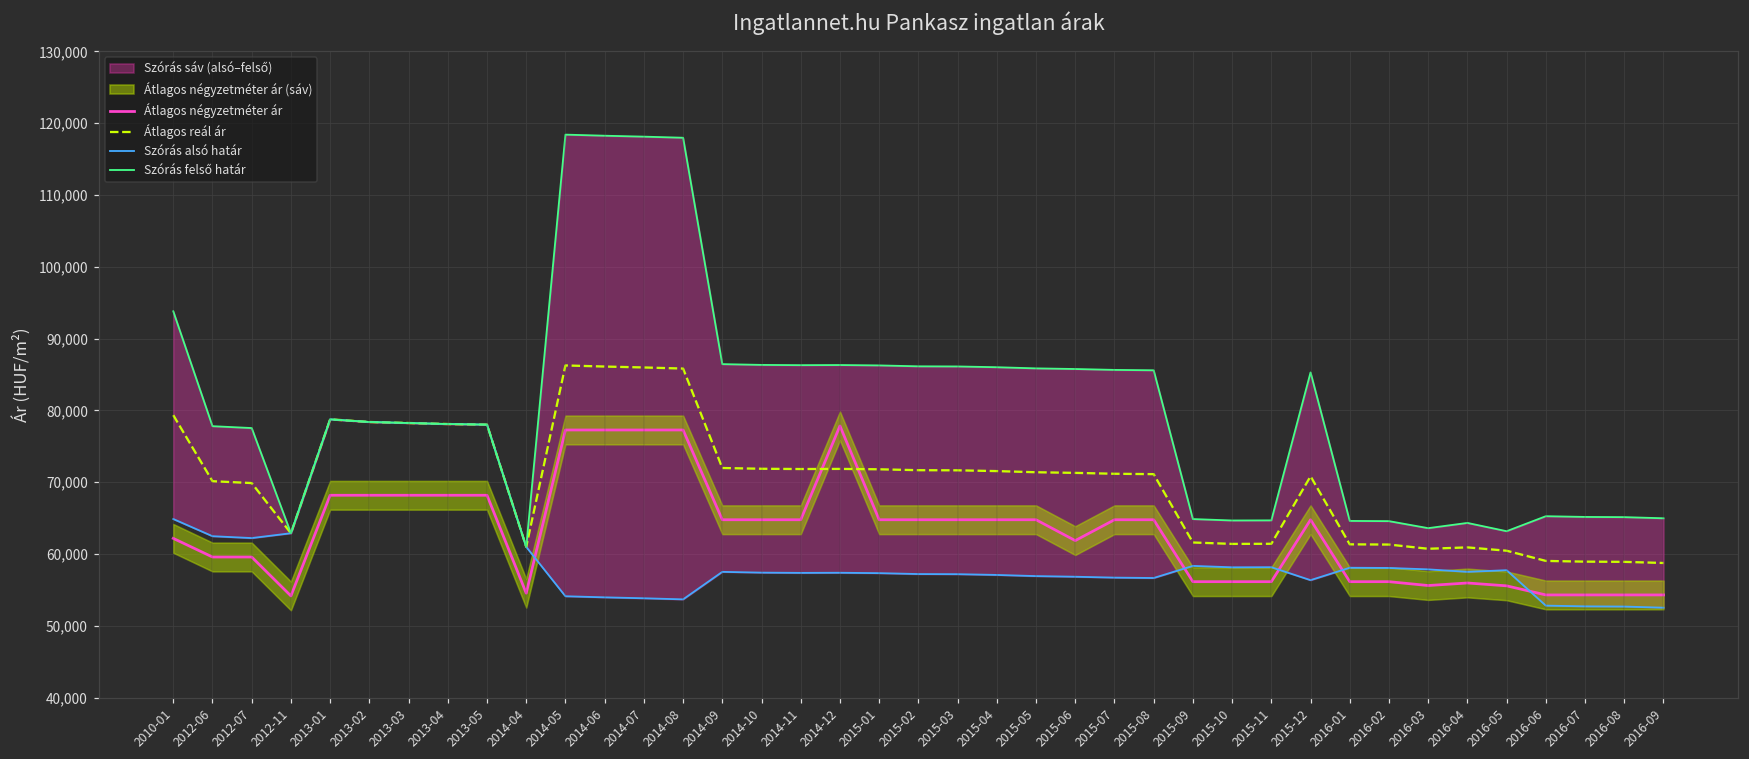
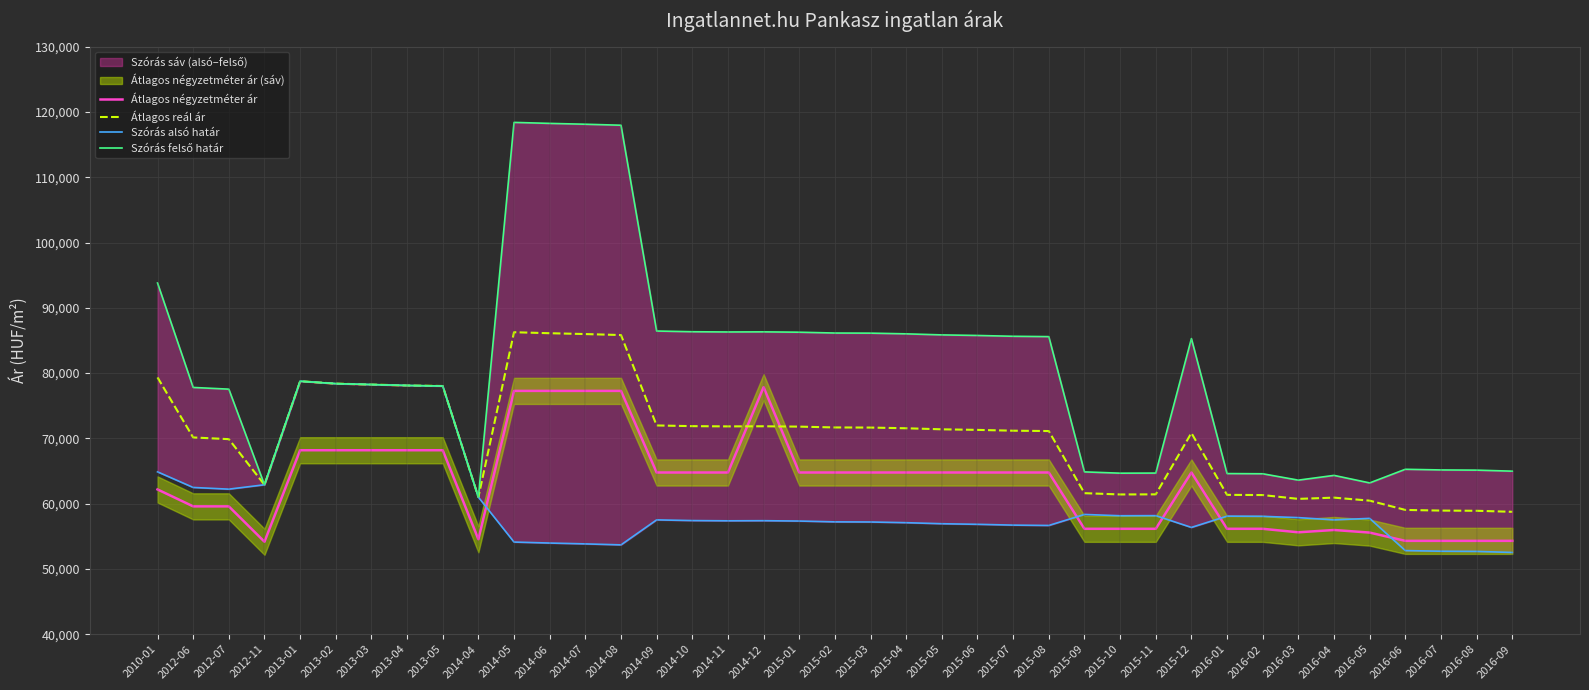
  {
    "Átlagos négyzetméter ár": {
      "2010-01": "62,000",
      "2012-06": "60,000",
      "2012-07": "60,000",
      "2012-11": "54,000",
      "2013-01": "68,000",
      "2013-02": "68,000",
      "2013-03": "68,000",
      "2013-04": "68,000",
      "2013-05": "68,000",
      "2014-04": "55,000",
      "2014-05": "77,000",
      "2014-06": "77,000",
      "2014-07": "77,000",
      "2014-08": "77,000",
      "2014-09": "65,000",
      "2014-10": "65,000",
      "2014-11": "65,000",
      "2014-12": "78,000",
      "2015-01": "65,000",
      "2015-02": "65,000",
      "2015-03": "65,000",
      "2015-04": "65,000",
      "2015-05": "65,000",
-     "2015-06": "62,000",
+     "2015-06": "65,000",
      "2015-07": "65,000",
      "2015-08": "65,000",
      "2015-09": "56,000",
      "2015-10": "56,000",
      "2015-11": "56,000",
      "2015-12": "65,000",
      "2016-01": "56,000",
      "2016-02": "56,000",
      "2016-03": "56,000",
      "2016-04": "56,000",
      "2016-05": "56,000",
      "2016-06": "54,000",
      "2016-07": "54,000",
      "2016-08": "54,000",
      "2016-09": "54,000"
    },
    "Átlagos reál ár": {
      "2010-01": "79,000",
      "2012-06": "70,000",
      "2012-07": "70,000",
      "2014-05": "86,000",
      "2014-06": "86,000",
      "2014-07": "86,000",
      "2014-08": "86,000",
      "2014-09": "72,000",
      "2014-10": "72,000",
      "2014-11": "72,000",
      "2014-12": "72,000",
      "2015-01": "72,000",
      "2015-02": "72,000",
      "2015-03": "72,000",
      "2015-04": "72,000",
      "2015-05": "71,000",
      "2015-06": "71,000",
      "2015-07": "71,000",
      "2015-08": "71,000",
      "2015-09": "62,000",
      "2015-10": "61,000",
      "2015-11": "61,000",
      "2015-12": "71,000",
      "2016-01": "61,000",
      "2016-02": "61,000",
      "2016-03": "61,000",
      "2016-04": "61,000",
      "2016-05": "60,000",
      "2016-06": "59,000",
      "2016-07": "59,000",
      "2016-08": "59,000",
      "2016-09": "59,000"
    },
    "Szórás alsó határ": {
      "2010-01": "65,000",
      "2012-06": "62,000",
      "2012-07": "62,000",
      "2014-05": "54,000",
      "2014-06": "54,000",
      "2014-07": "54,000",
      "2014-08": "54,000",
      "2014-09": "58,000",
      "2014-10": "57,000",
      "2014-11": "57,000",
      "2014-12": "57,000",
      "2015-01": "57,000",
      "2015-02": "57,000",
      "2015-03": "57,000",
      "2015-04": "57,000",
      "2015-05": "57,000",
      "2015-06": "57,000",
      "2015-07": "57,000",
      "2015-08": "57,000",
      "2015-12": "56,000",
      "2016-04": "58,000",
      "2016-06": "53,000",
      "2016-07": "53,000",
      "2016-08": "53,000",
      "2016-09": "53,000"
    },
    "Szórás sáv (alsó–felső)": {
      "2010-01": "94,000",
      "2012-06": "78,000",
      "2012-07": "78,000",
      "2014-05": "118,000",
      "2014-06": "118,000",
      "2014-07": "118,000",
      "2014-08": "118,000",
      "2014-09": "86,000",
      "2014-10": "86,000",
      "2014-11": "86,000",
      "2014-12": "86,000",
      "2015-01": "86,000",
      "2015-02": "86,000",
      "2015-03": "86,000",
      "2015-04": "86,000",
      "2015-05": "86,000",
      "2015-06": "86,000",
      "2015-07": "86,000",
      "2015-08": "86,000",
      "2015-09": "65,000",
      "2015-10": "65,000",
      "2015-11": "65,000",
      "2015-12": "85,000",
      "2016-01": "65,000",
      "2016-02": "65,000",
      "2016-03": "64,000",
      "2016-04": "64,000",
      "2016-05": "63,000",
      "2016-06": "65,000",
      "2016-07": "65,000",
      "2016-08": "65,000",
      "2016-09": "65,000"
    }
  }
